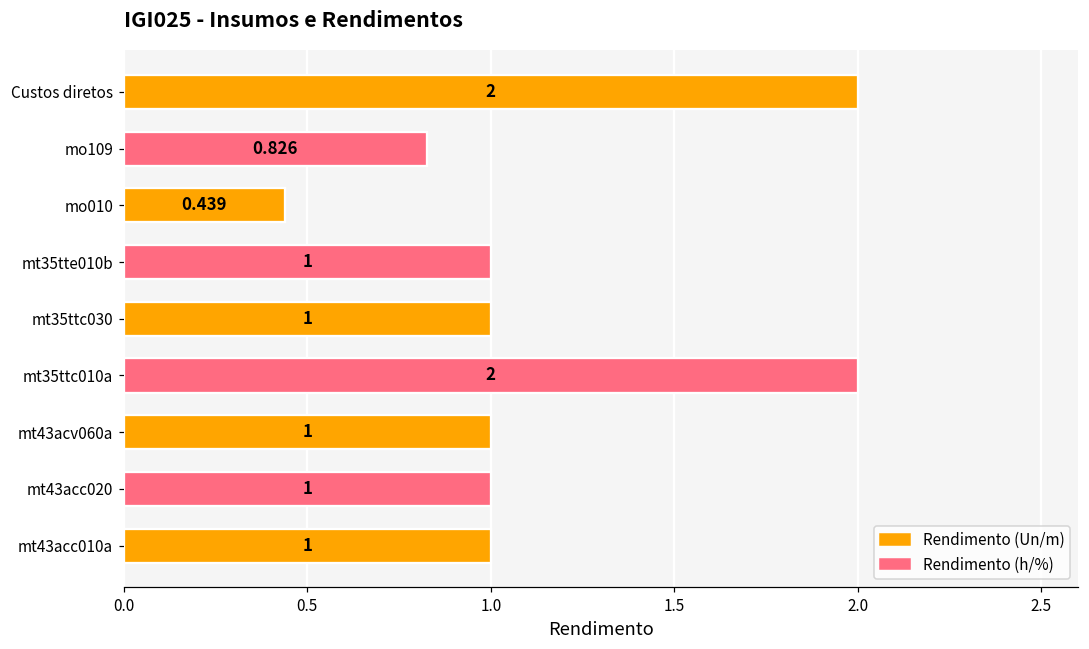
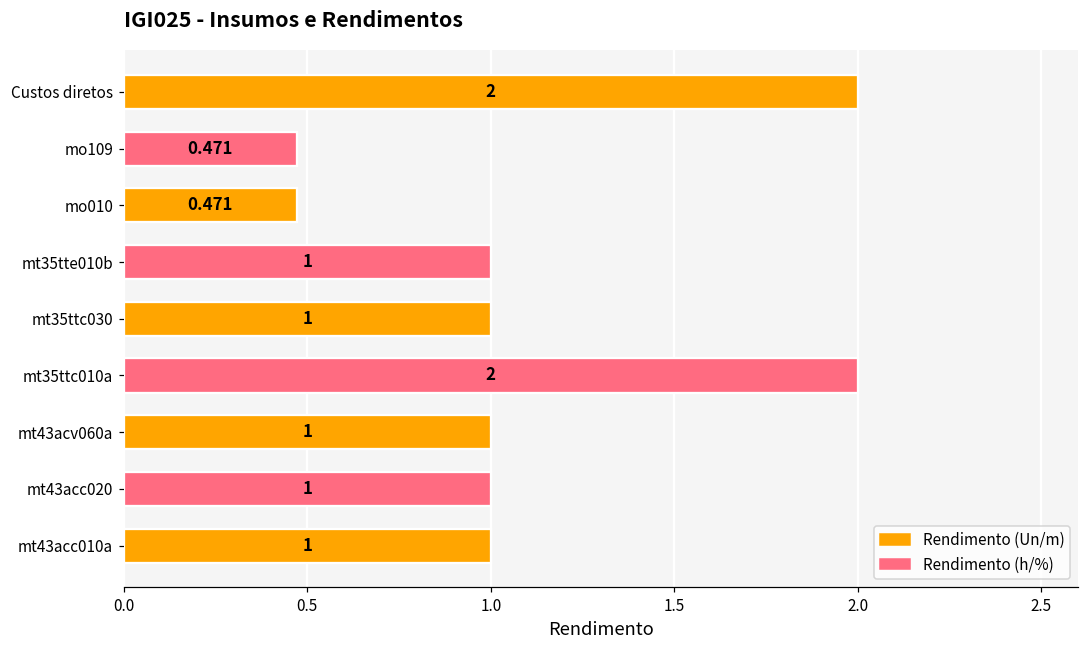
  {
    "Custos diretos": 2,
-   "mo109": 0.826,
-   "mo010": 0.439,
+   "mo109": 0.471,
+   "mo010": 0.471,
    "mt35tte010b": 1,
    "mt35ttc030": 1,
    "mt35ttc010a": 2,
    "mt43acv060a": 1,
    "mt43acc020": 1,
    "mt43acc010a": 1
  }
